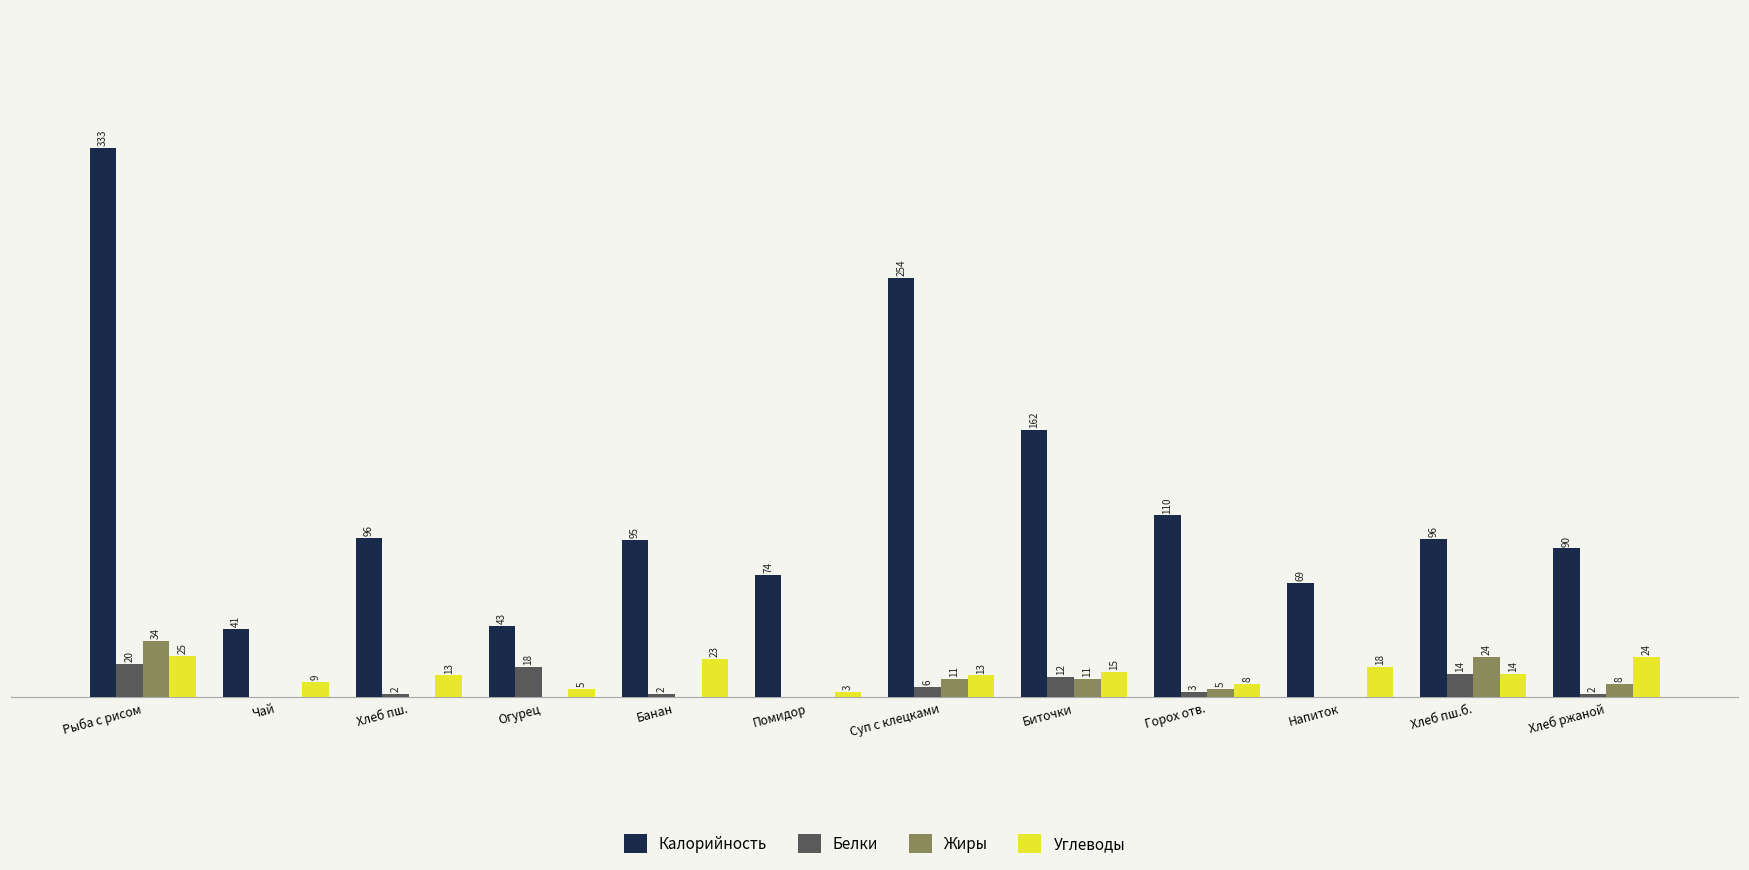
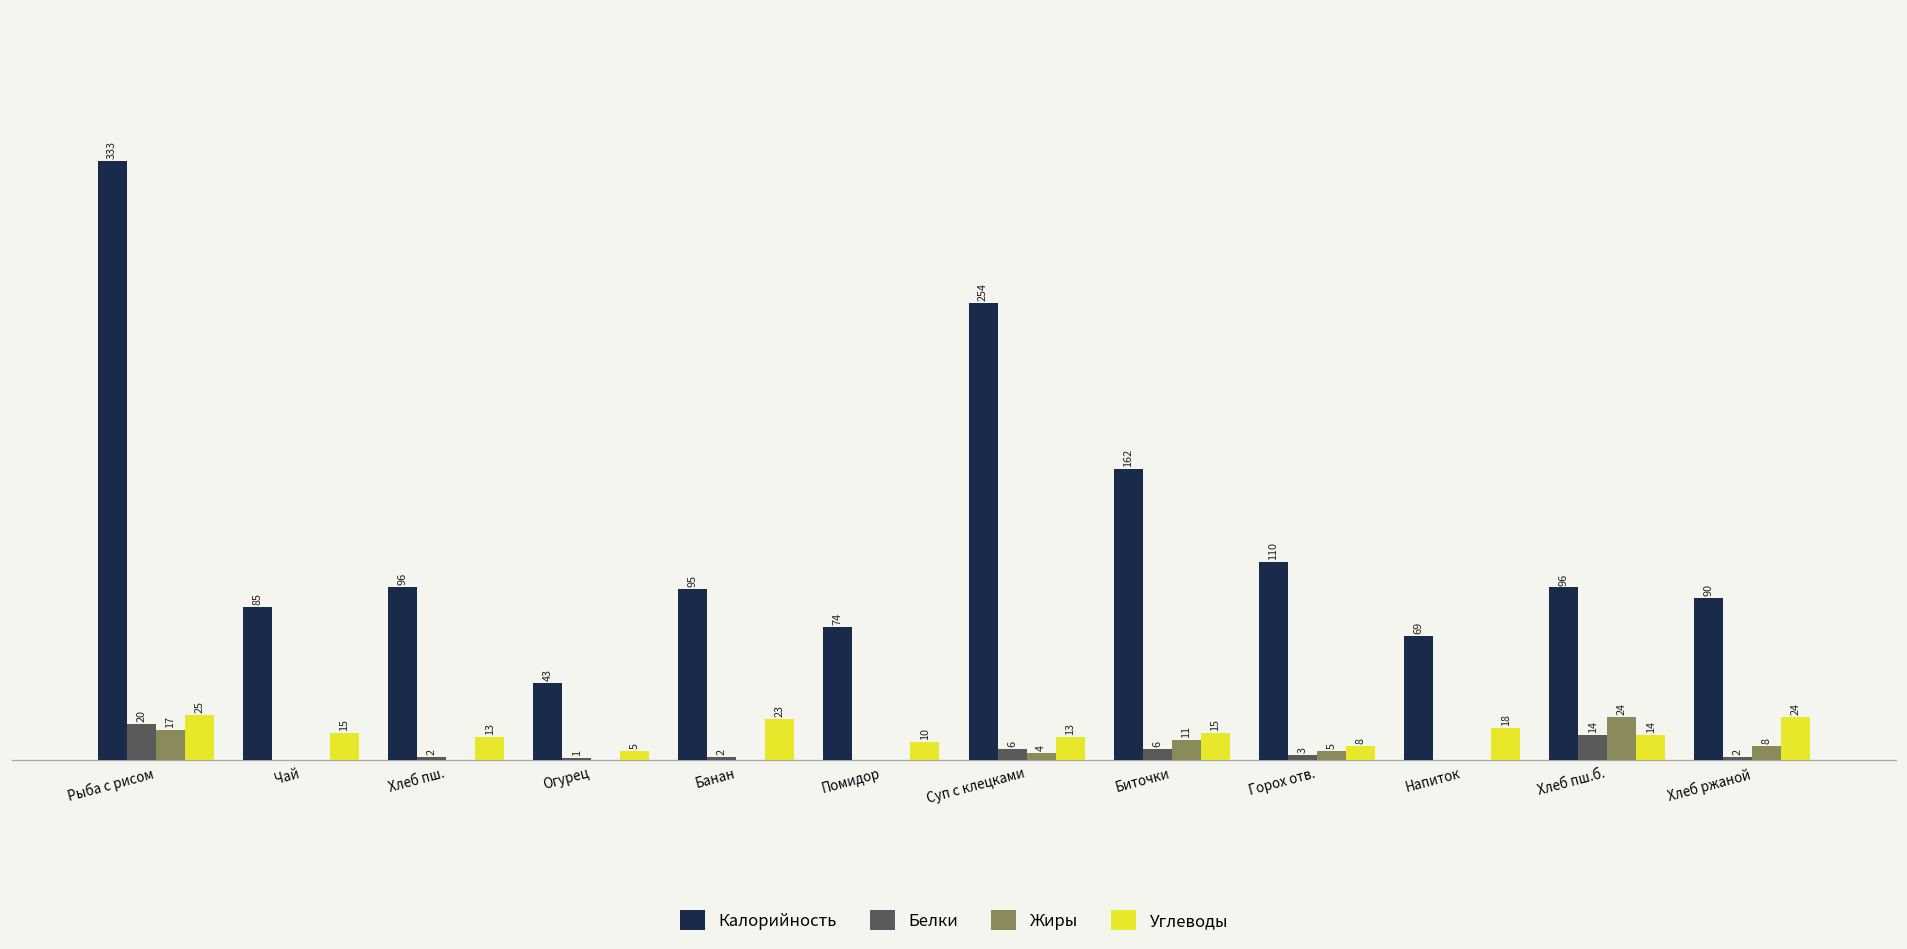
  {
    "Калорийность": {
      "Рыба с рисом": 333,
-     "Чай": 41,
+     "Чай": 85,
      "Хлеб пш.": 96,
      "Огурец": 43,
      "Банан": 95,
      "Помидор": 74,
      "Суп с клецками": 254,
      "Биточки": 162,
      "Горох отв.": 110,
      "Напиток": 69,
      "Хлеб пш.б.": 96,
      "Хлеб ржаной": 90
    },
    "Белки": {
      "Рыба с рисом": 20,
      "Хлеб пш.": 2,
-     "Огурец": 18,
+     "Огурец": 1,
      "Банан": 2,
      "Суп с клецками": 6,
-     "Биточки": 12,
+     "Биточки": 6,
      "Горох отв.": 3,
      "Хлеб пш.б.": 14,
      "Хлеб ржаной": 2
    },
    "Жиры": {
-     "Рыба с рисом": 34,
-     "Суп с клецками": 11,
+     "Рыба с рисом": 17,
+     "Суп с клецками": 4,
      "Биточки": 11,
      "Горох отв.": 5,
      "Хлеб пш.б.": 24,
      "Хлеб ржаной": 8
    },
    "Углеводы": {
      "Рыба с рисом": 25,
-     "Чай": 9,
+     "Чай": 15,
      "Хлеб пш.": 13,
      "Огурец": 5,
      "Банан": 23,
-     "Помидор": 3,
+     "Помидор": 10,
      "Суп с клецками": 13,
      "Биточки": 15,
      "Горох отв.": 8,
      "Напиток": 18,
      "Хлеб пш.б.": 14,
      "Хлеб ржаной": 24
    }
  }
